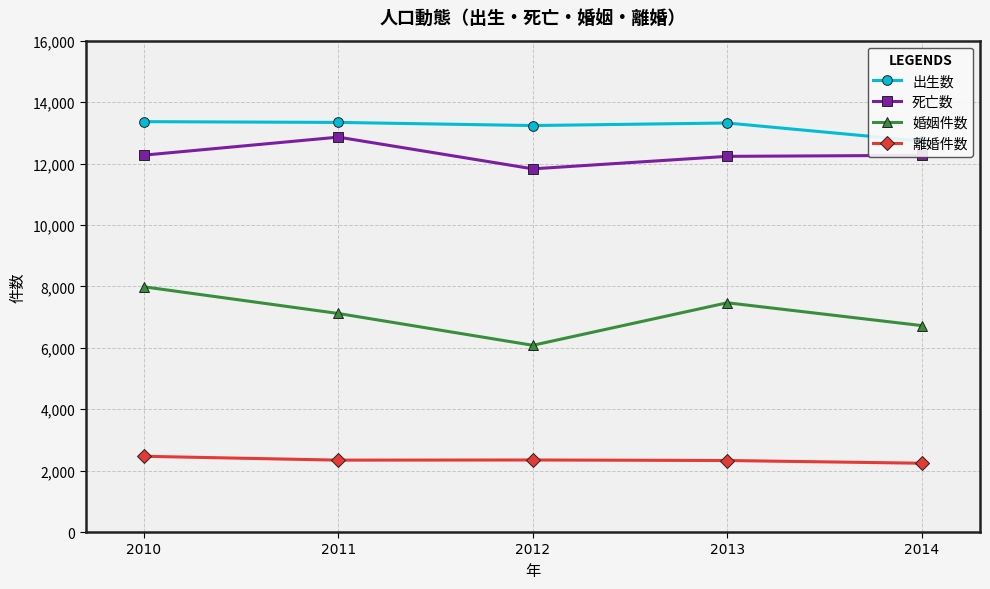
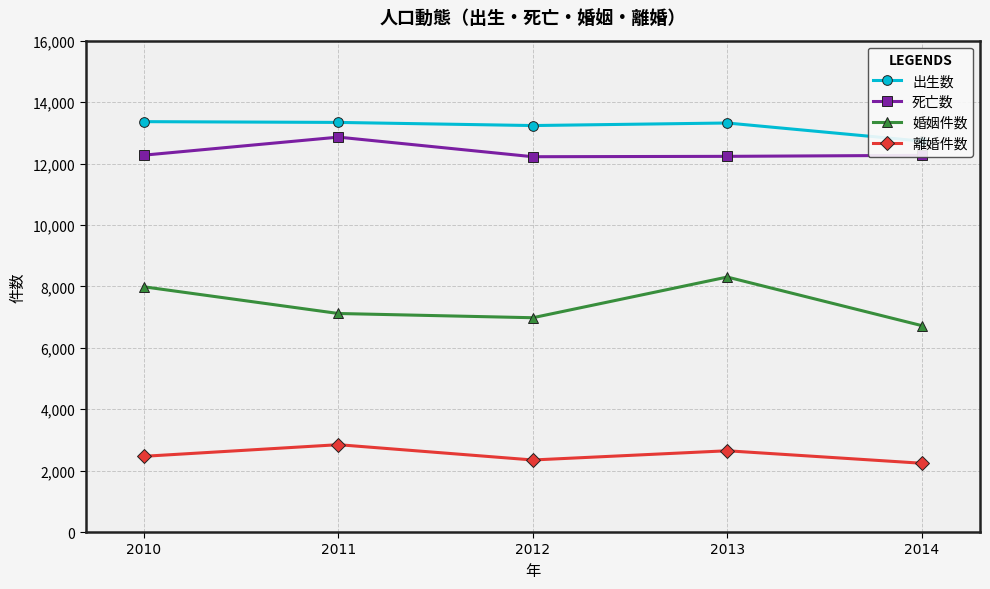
  {
    "出生数": {
      "2010": "13,400",
      "2011": "13,300",
      "2012": "13,200",
      "2013": "13,300"
    },
    "死亡数": {
      "2010": "12,300",
      "2011": "12,900",
-     "2012": "11,800",
+     "2012": "12,200",
      "2013": "12,200"
    },
    "婚姻件数": {
      "2010": "8,000",
      "2011": "7,100",
-     "2012": "6,100",
-     "2013": "7,500",
+     "2012": "7,000",
+     "2013": "8,300",
      "2014": "6,700"
    },
    "離婚件数": {
      "2010": "2,500",
-     "2011": "2,300",
+     "2011": "2,800",
      "2012": "2,300",
-     "2013": "2,300",
+     "2013": "2,600",
      "2014": "2,200"
    }
  }
